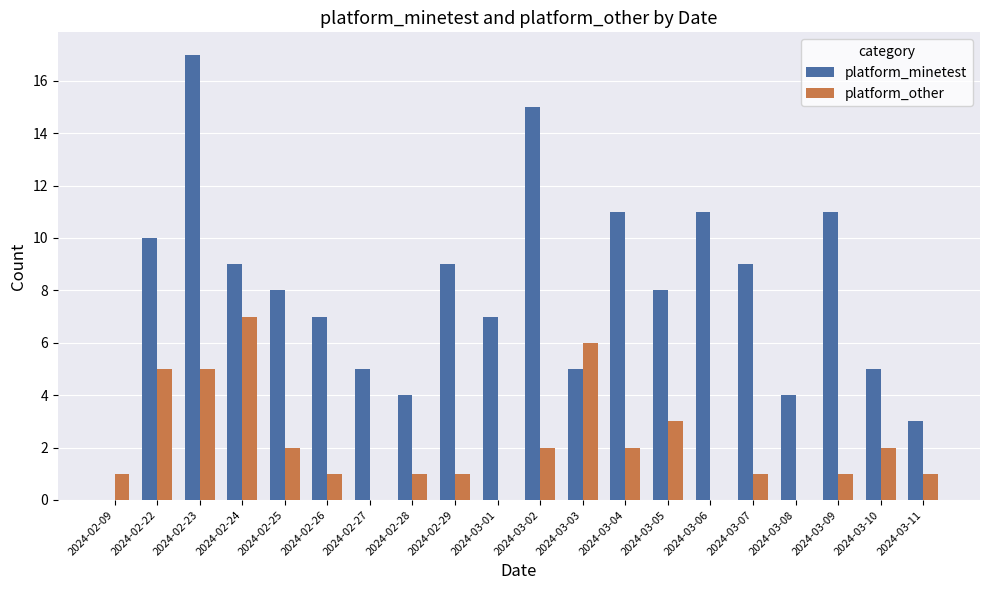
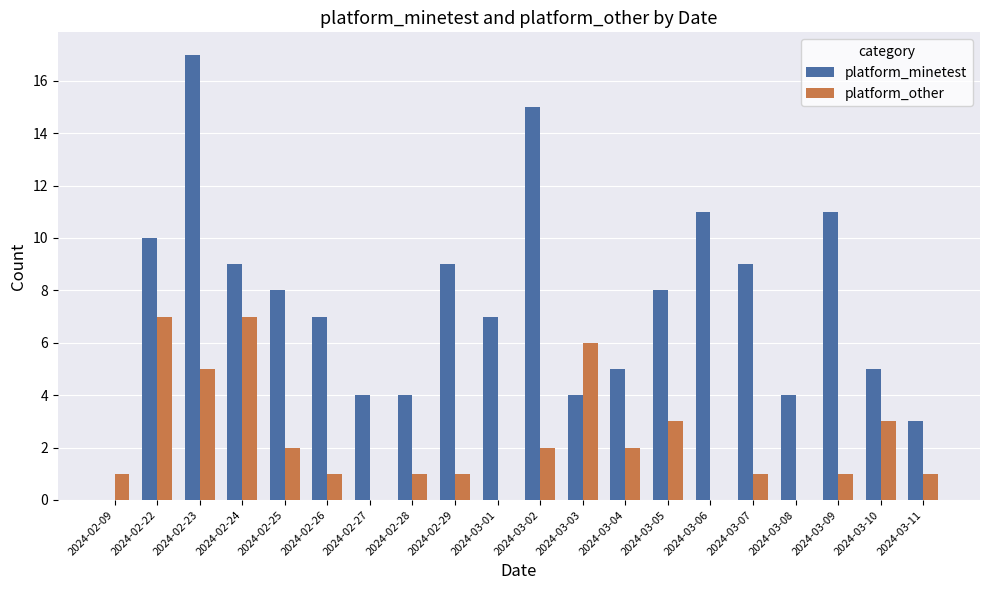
  {
    "platform_minetest": {
      "2024-02-09": 0,
      "2024-02-22": 10,
      "2024-02-23": 17,
      "2024-02-24": 9,
      "2024-02-25": 8,
      "2024-02-26": 7,
-     "2024-02-27": 5,
+     "2024-02-27": 4,
      "2024-02-28": 4,
      "2024-02-29": 9,
      "2024-03-01": 7,
      "2024-03-02": 15,
-     "2024-03-03": 5,
-     "2024-03-04": 11,
+     "2024-03-03": 4,
+     "2024-03-04": 5,
      "2024-03-05": 8,
      "2024-03-06": 11,
      "2024-03-07": 9,
      "2024-03-08": 4,
      "2024-03-09": 11,
      "2024-03-10": 5,
      "2024-03-11": 3
    },
    "platform_other": {
      "2024-02-09": 1,
-     "2024-02-22": 5,
+     "2024-02-22": 7,
      "2024-02-23": 5,
      "2024-02-24": 7,
      "2024-02-25": 2,
      "2024-02-26": 1,
      "2024-02-27": 0,
      "2024-02-28": 1,
      "2024-02-29": 1,
      "2024-03-01": 0,
      "2024-03-02": 2,
      "2024-03-03": 6,
      "2024-03-04": 2,
      "2024-03-05": 3,
      "2024-03-06": 0,
      "2024-03-07": 1,
      "2024-03-08": 0,
      "2024-03-09": 1,
-     "2024-03-10": 2,
+     "2024-03-10": 3,
      "2024-03-11": 1
    }
  }
